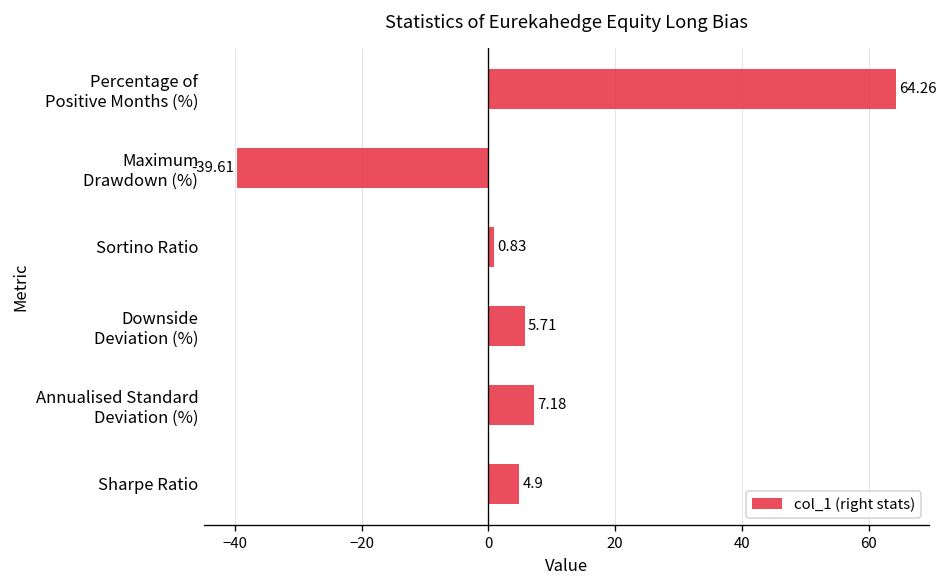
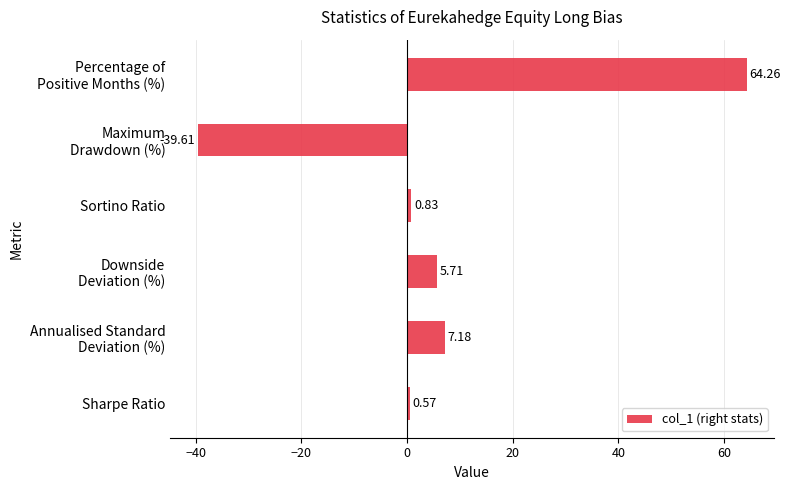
  {
    "Percentage of Positive Months (%)": 64.26,
    "Maximum Drawdown (%)": -39.61,
    "Sortino Ratio": 0.83,
    "Downside Deviation (%)": 5.71,
    "Annualised Standard Deviation (%)": 7.18,
-   "Sharpe Ratio": 4.9
+   "Sharpe Ratio": 0.57
  }
